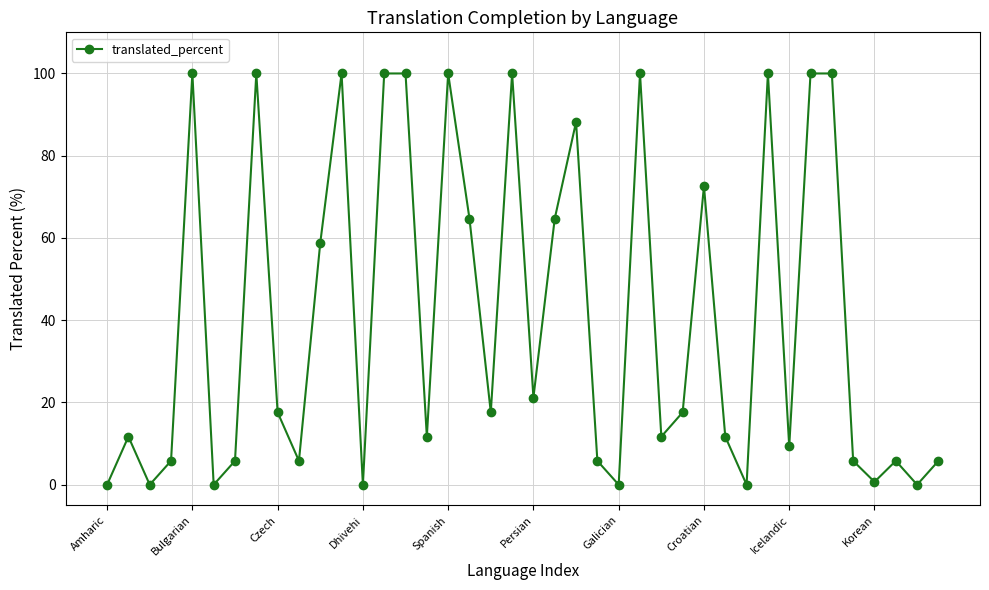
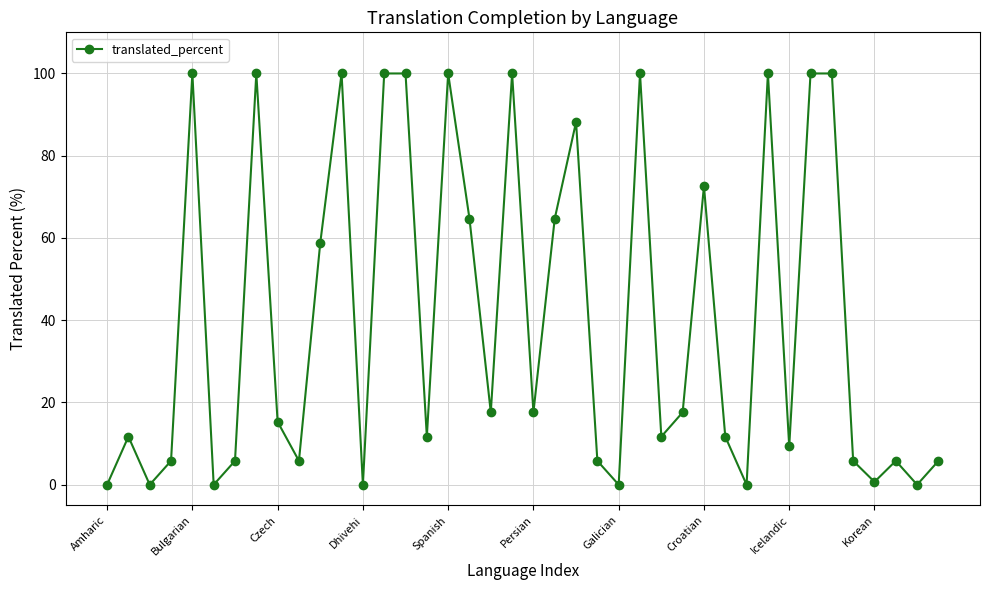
  {
    "Amharic": 0,
    "Bulgarian": 100,
-   "Czech": 18,
+   "Czech": 15,
    "Dhivehi": 0,
    "Spanish": 100,
-   "Persian": 21,
+   "Persian": 18,
    "Galician": 0,
    "Croatian": 73,
    "Icelandic": 9,
    "Korean": 1
  }
